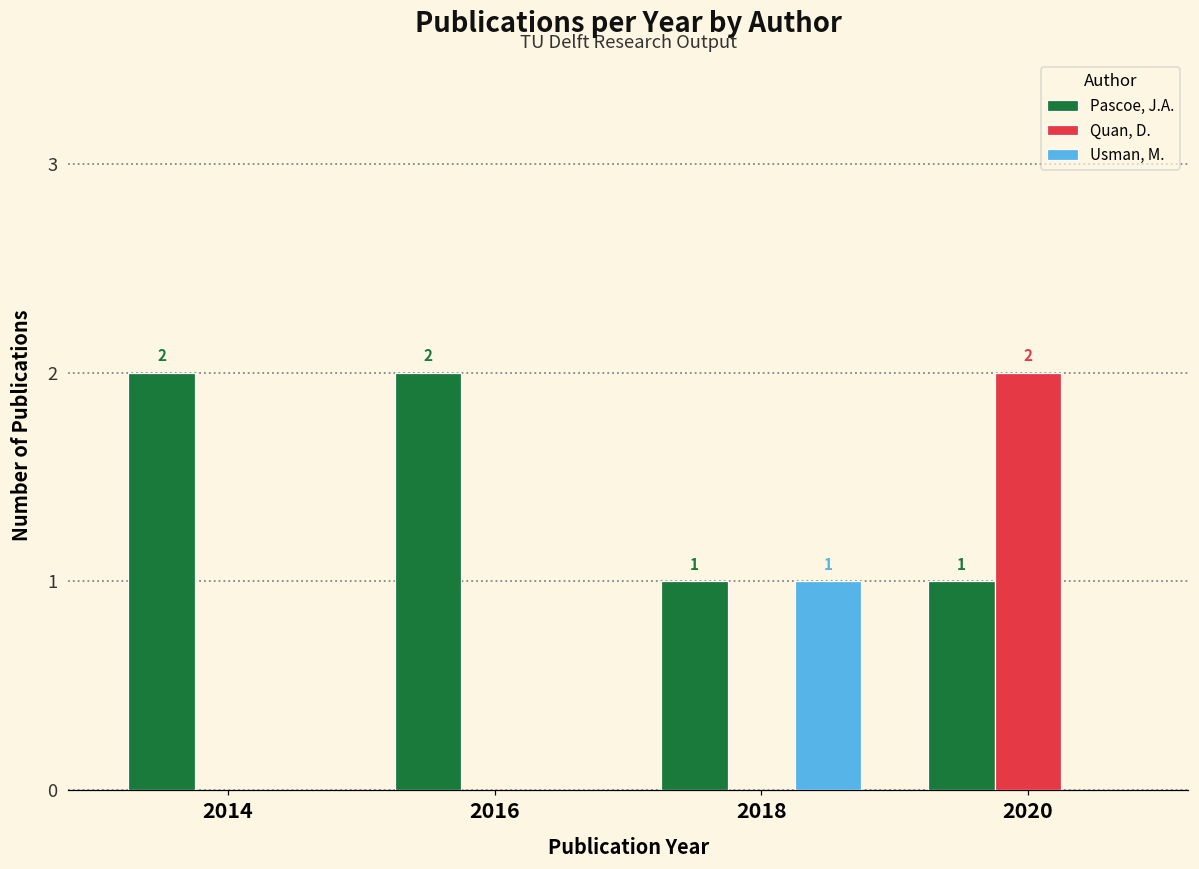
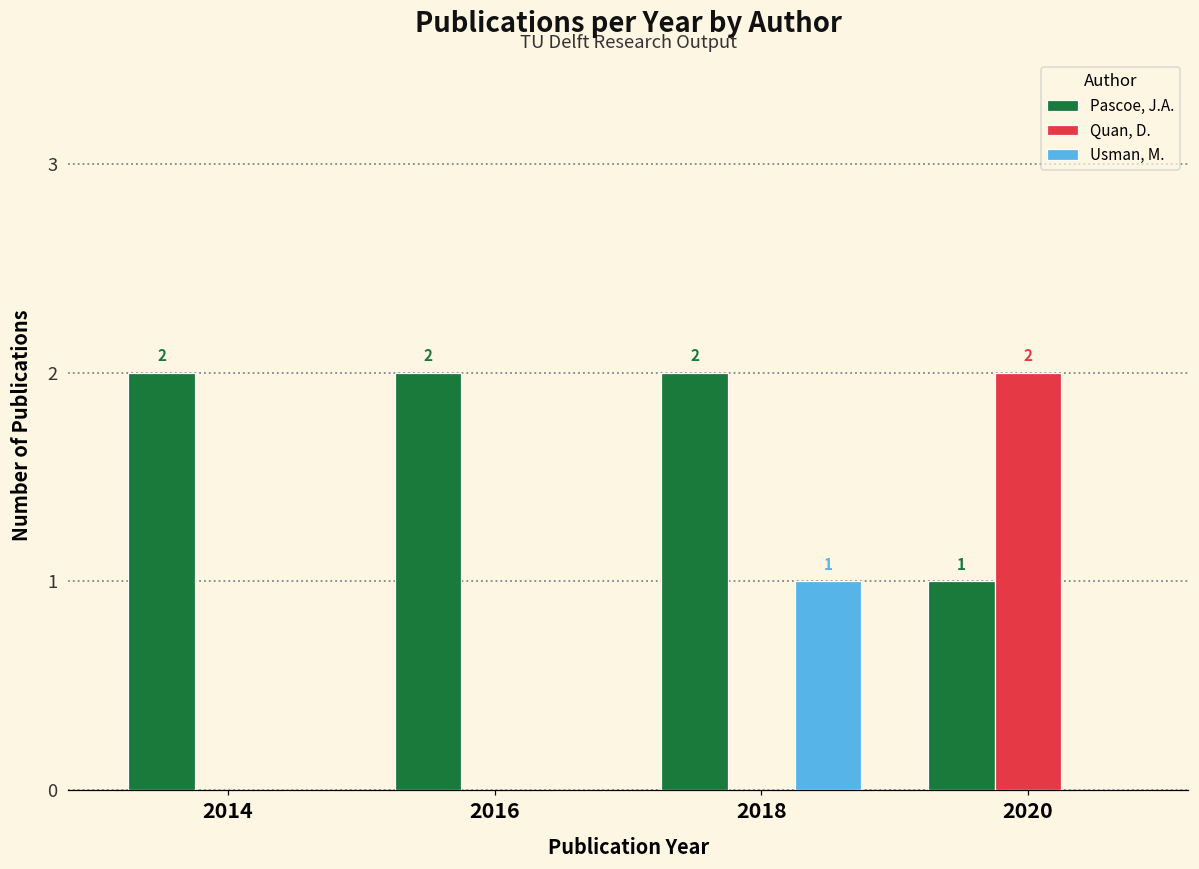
  {
    "Pascoe, J.A.": {
      "2014": 2,
      "2016": 2,
-     "2018": 1,
+     "2018": 2,
      "2020": 1
    },
    "Quan, D.": {
      "2020": 2
    },
    "Usman, M.": {
      "2018": 1
    }
  }
